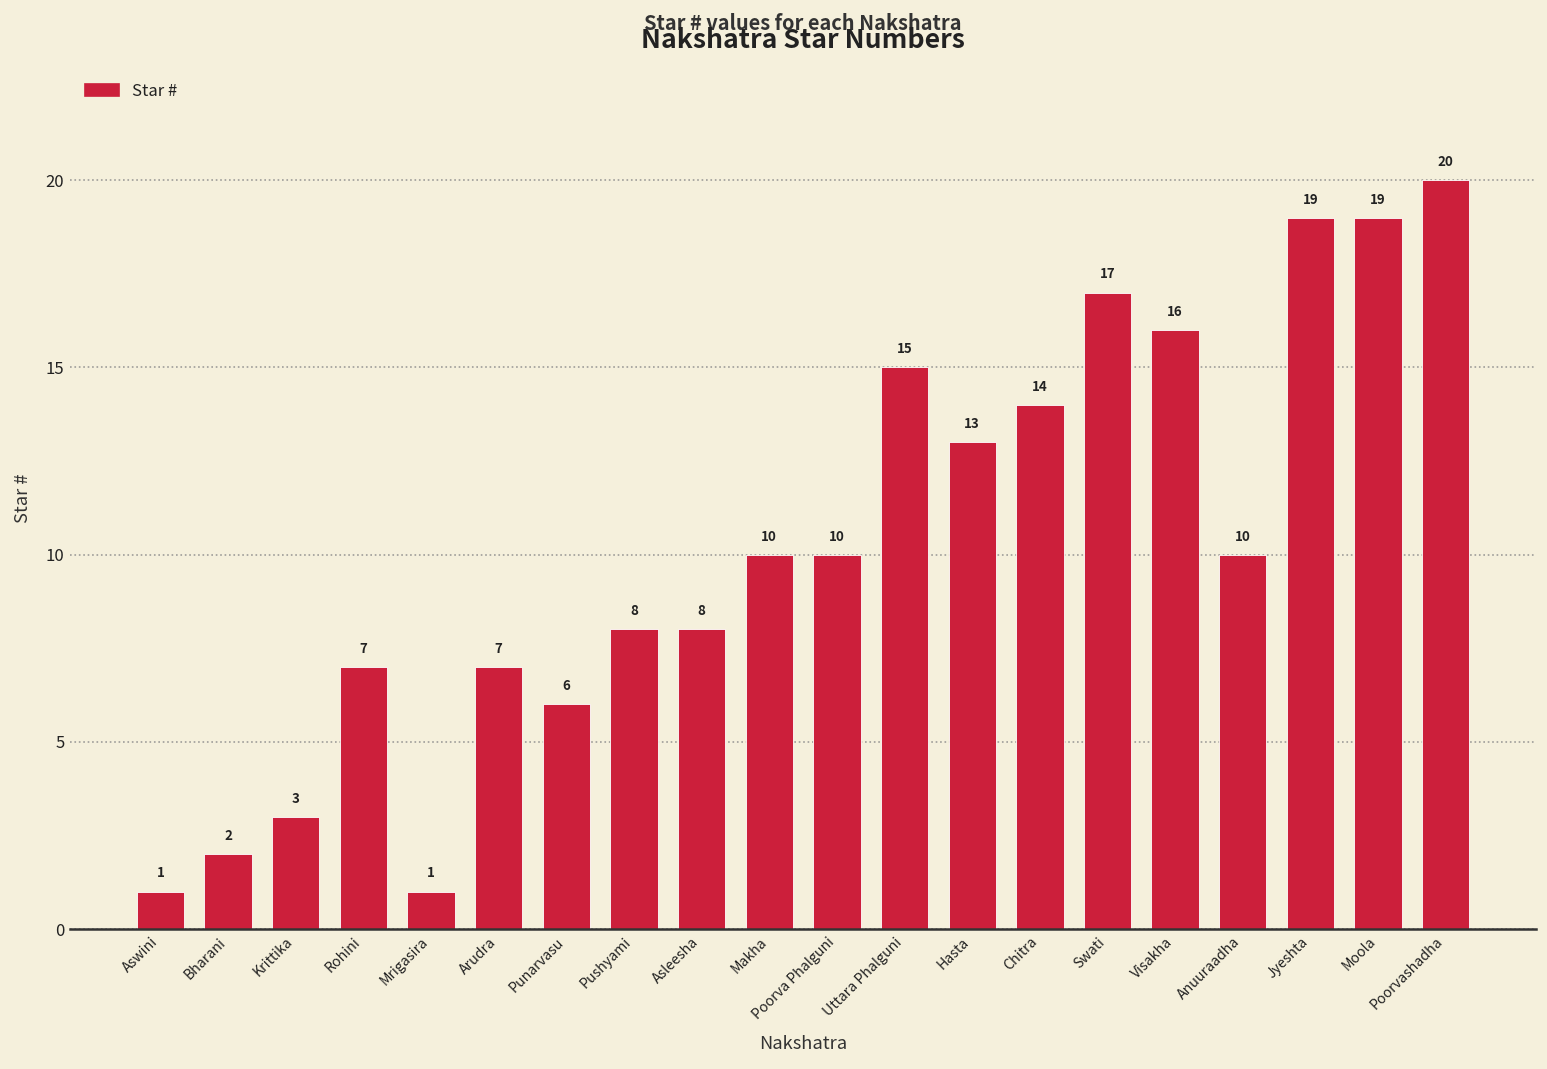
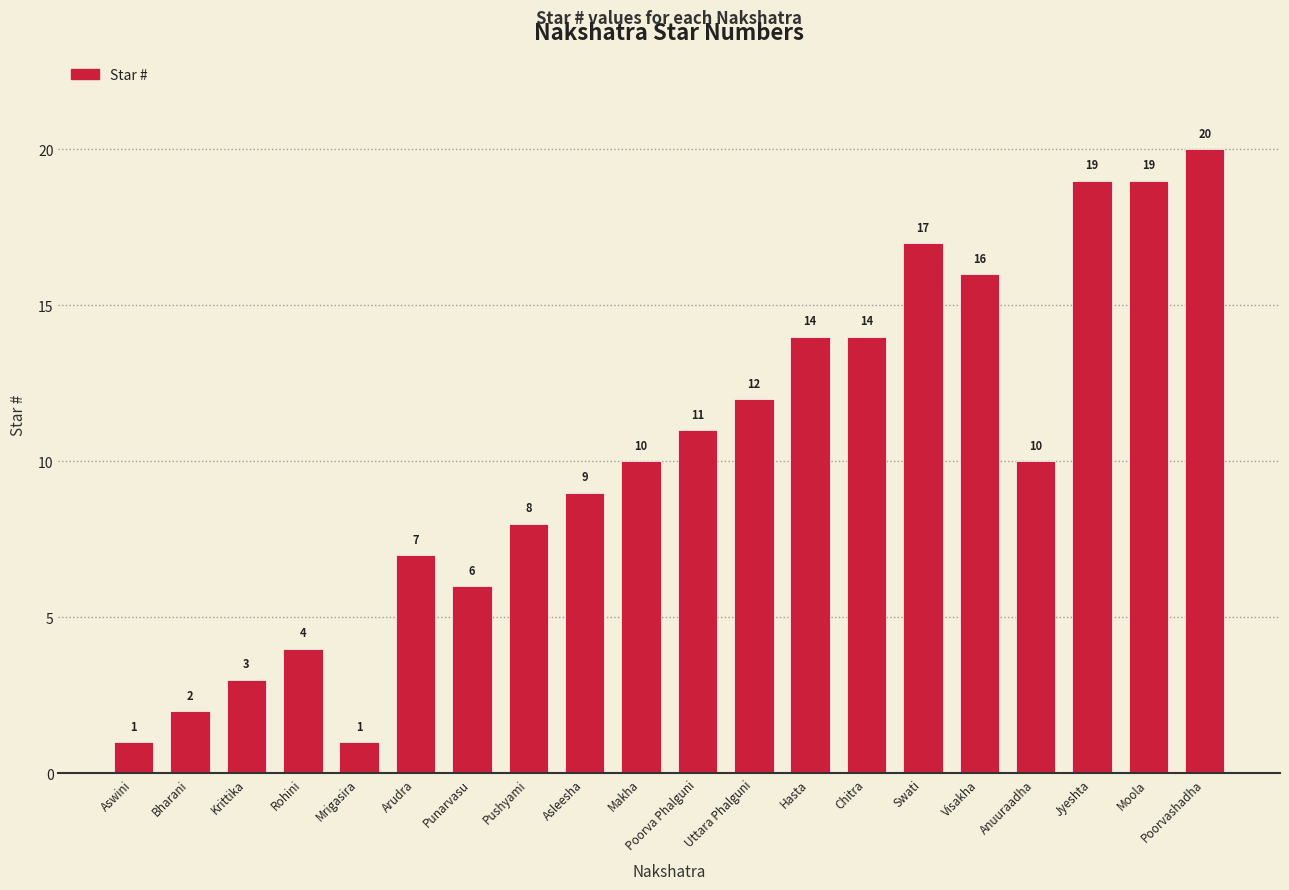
  {
    "Aswini": 1,
    "Bharani": 2,
    "Krittika": 3,
-   "Rohini": 7,
+   "Rohini": 4,
    "Mrigasira": 1,
    "Arudra": 7,
    "Punarvasu": 6,
    "Pushyami": 8,
-   "Asleesha": 8,
+   "Asleesha": 9,
    "Makha": 10,
-   "Poorva Phalguni": 10,
-   "Uttara Phalguni": 15,
-   "Hasta": 13,
+   "Poorva Phalguni": 11,
+   "Uttara Phalguni": 12,
+   "Hasta": 14,
    "Chitra": 14,
    "Swati": 17,
    "Visakha": 16,
    "Anuuraadha": 10,
    "Jyeshta": 19,
    "Moola": 19,
    "Poorvashadha": 20
  }
